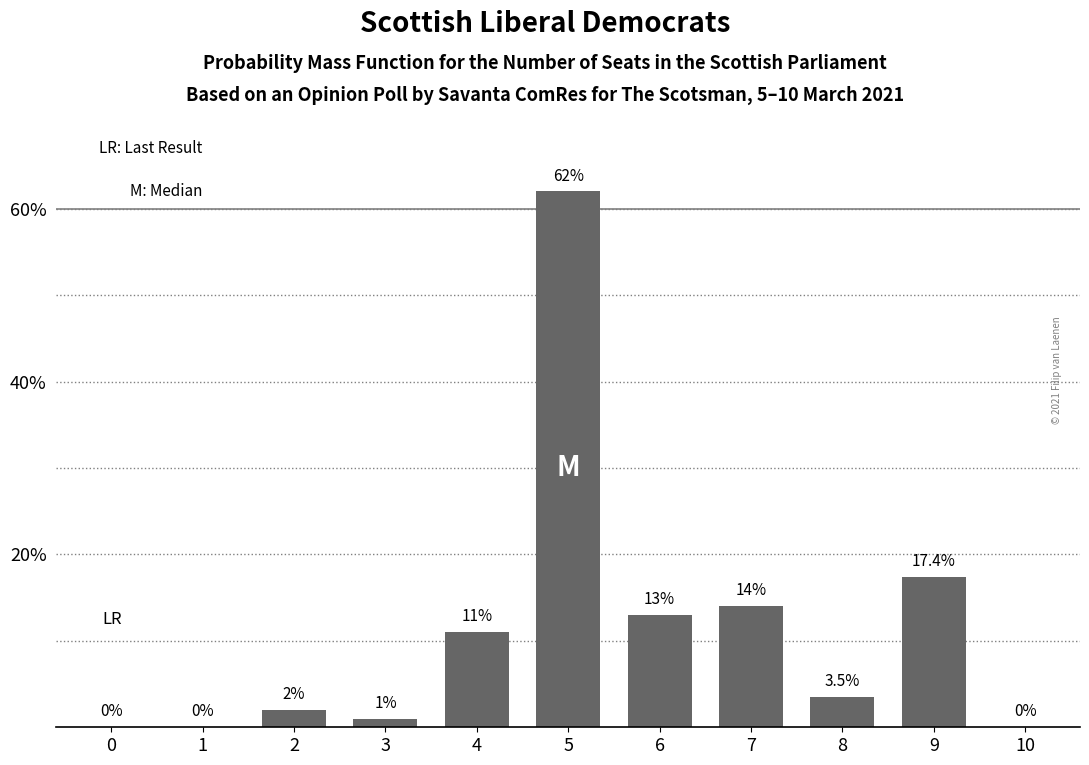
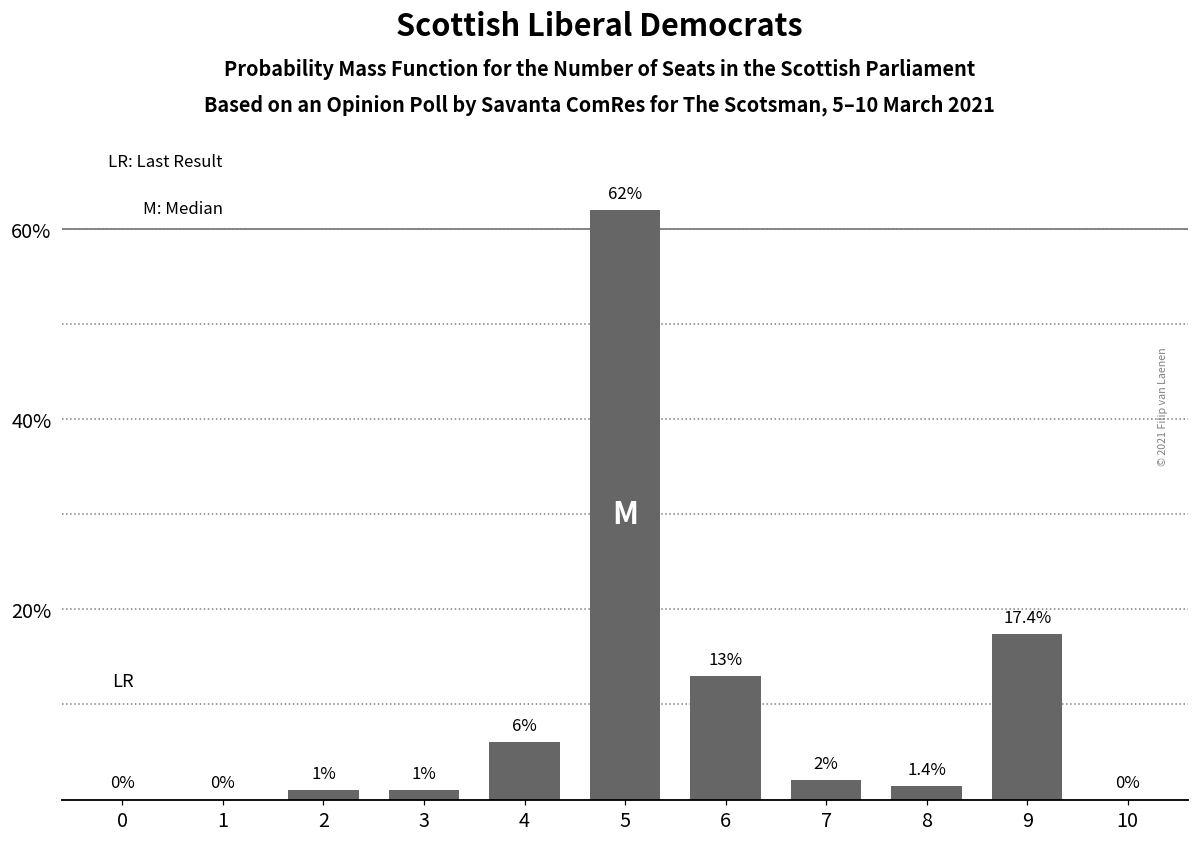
  {
    "0": "0%",
    "1": "0%",
-   "2": "2%",
+   "2": "1%",
    "3": "1%",
-   "4": "11%",
+   "4": "6%",
    "5": "62%",
    "6": "13%",
-   "7": "14%",
-   "8": "3.5%",
+   "7": "2%",
+   "8": "1.4%",
    "9": "17.4%",
    "10": "0%"
  }
